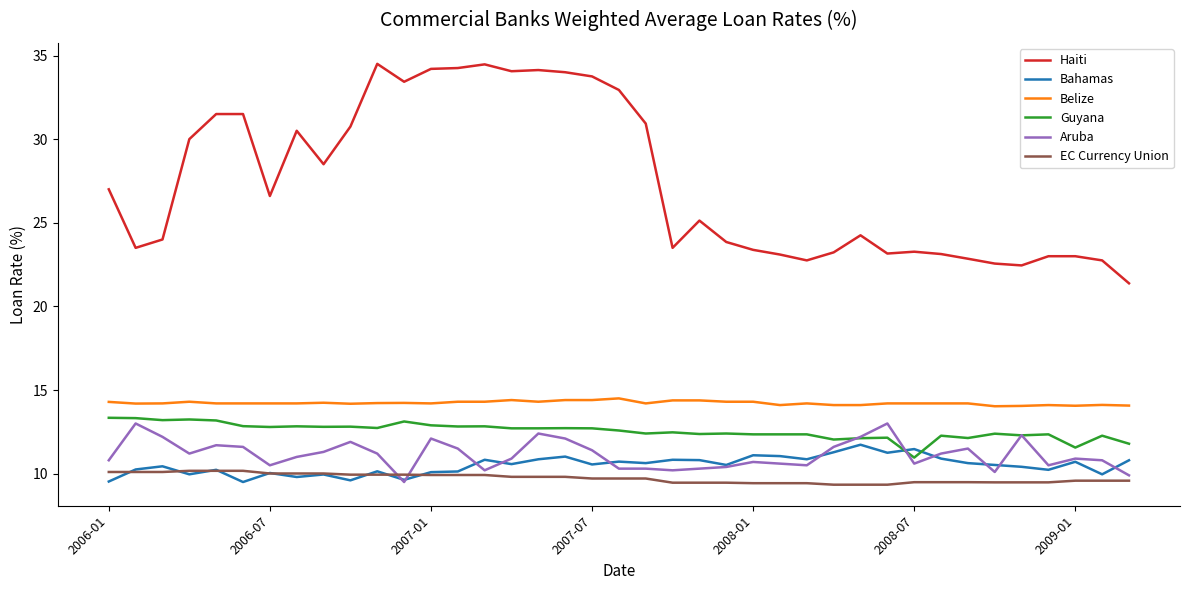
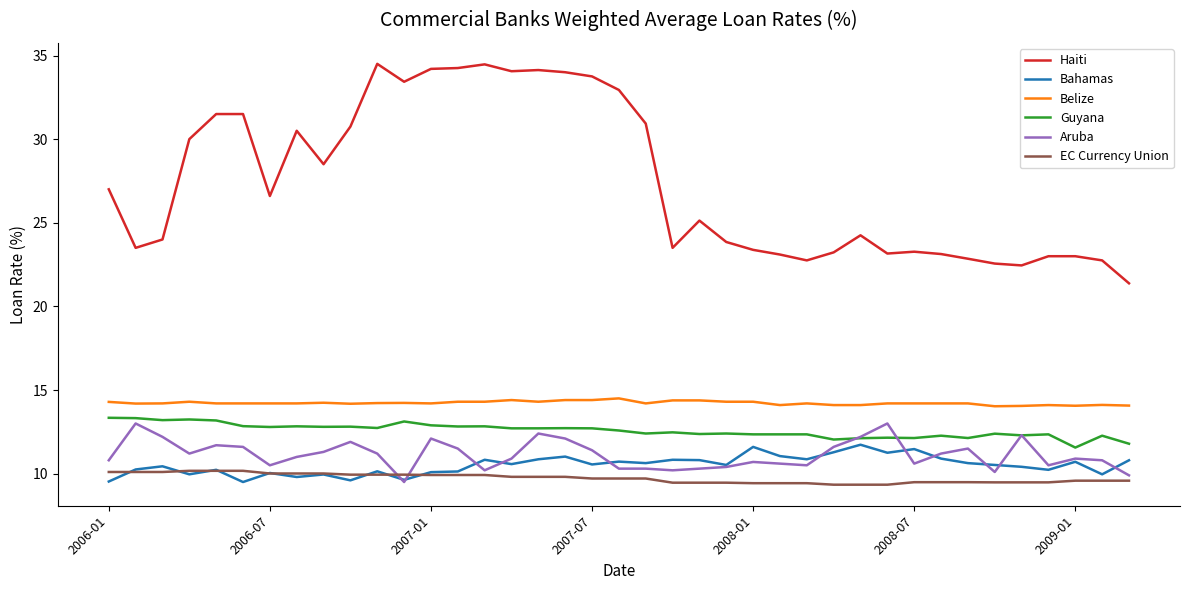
  {
    "Haiti": {
      "2006-01": 27.0,
      "2006-07": 26.6,
      "2007-01": 34.2,
      "2007-07": 33.8,
      "2008-01": 23.4,
      "2008-07": 23.3,
      "2009-01": 23.0
    },
    "Bahamas": {
      "2006-01": 9.5,
      "2007-01": 10.1,
      "2007-07": 10.6,
-     "2008-01": 11.1,
+     "2008-01": 11.6,
      "2008-07": 11.5,
      "2009-01": 10.7
    },
    "Belize": {
      "2006-01": 14.3,
      "2006-07": 14.2,
      "2007-01": 14.2,
      "2007-07": 14.4,
      "2008-01": 14.3,
      "2008-07": 14.2,
      "2009-01": 14.1
    },
    "Guyana": {
      "2006-01": 13.3,
      "2006-07": 12.8,
      "2007-01": 12.9,
      "2007-07": 12.7,
      "2008-01": 12.4,
-     "2008-07": 11.0,
+     "2008-07": 12.1,
      "2009-01": 11.6
    },
    "Aruba": {
      "2006-01": 10.8,
      "2006-07": 10.5,
      "2007-01": 12.1,
      "2007-07": 11.4,
      "2008-01": 10.7,
      "2008-07": 10.6,
      "2009-01": 10.9
    },
    "EC Currency Union": {
      "2006-01": 10.1,
      "2007-01": 9.9,
      "2007-07": 9.7,
      "2008-01": 9.4,
      "2008-07": 9.5,
      "2009-01": 9.6
    }
  }
